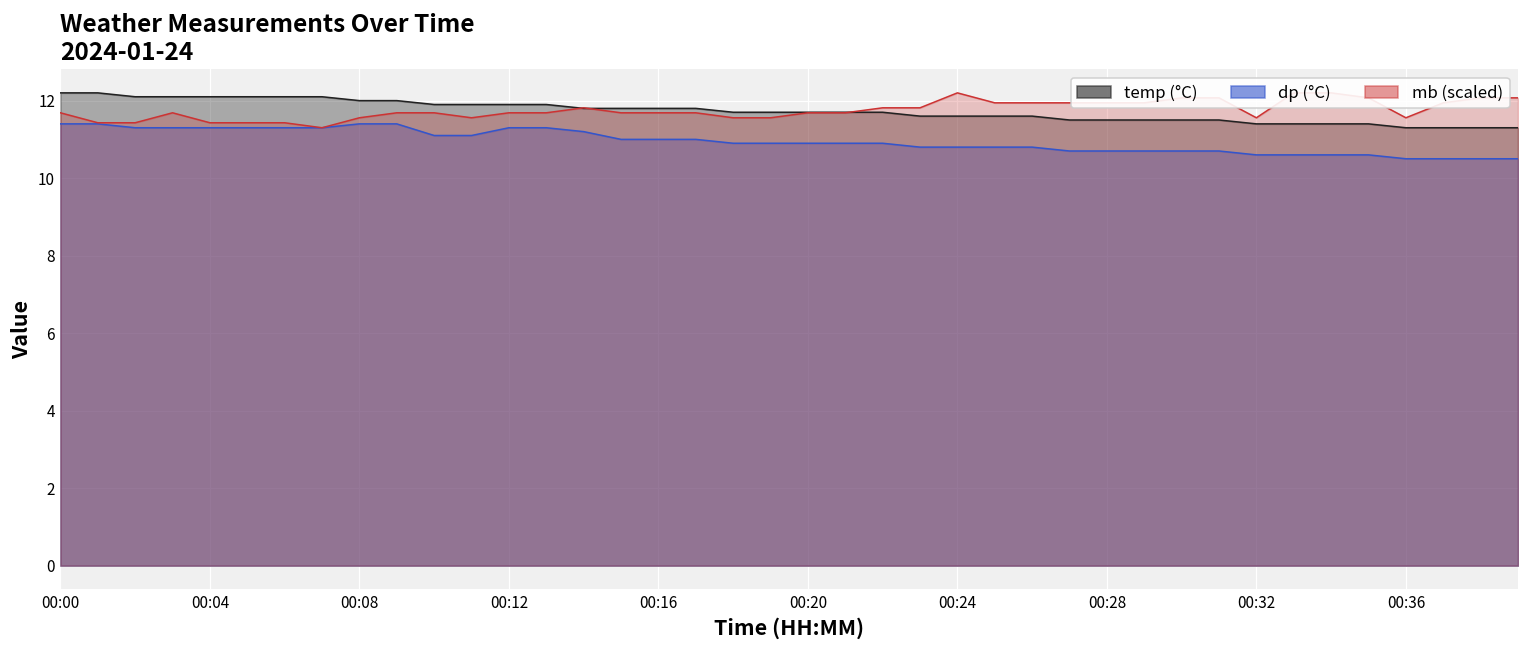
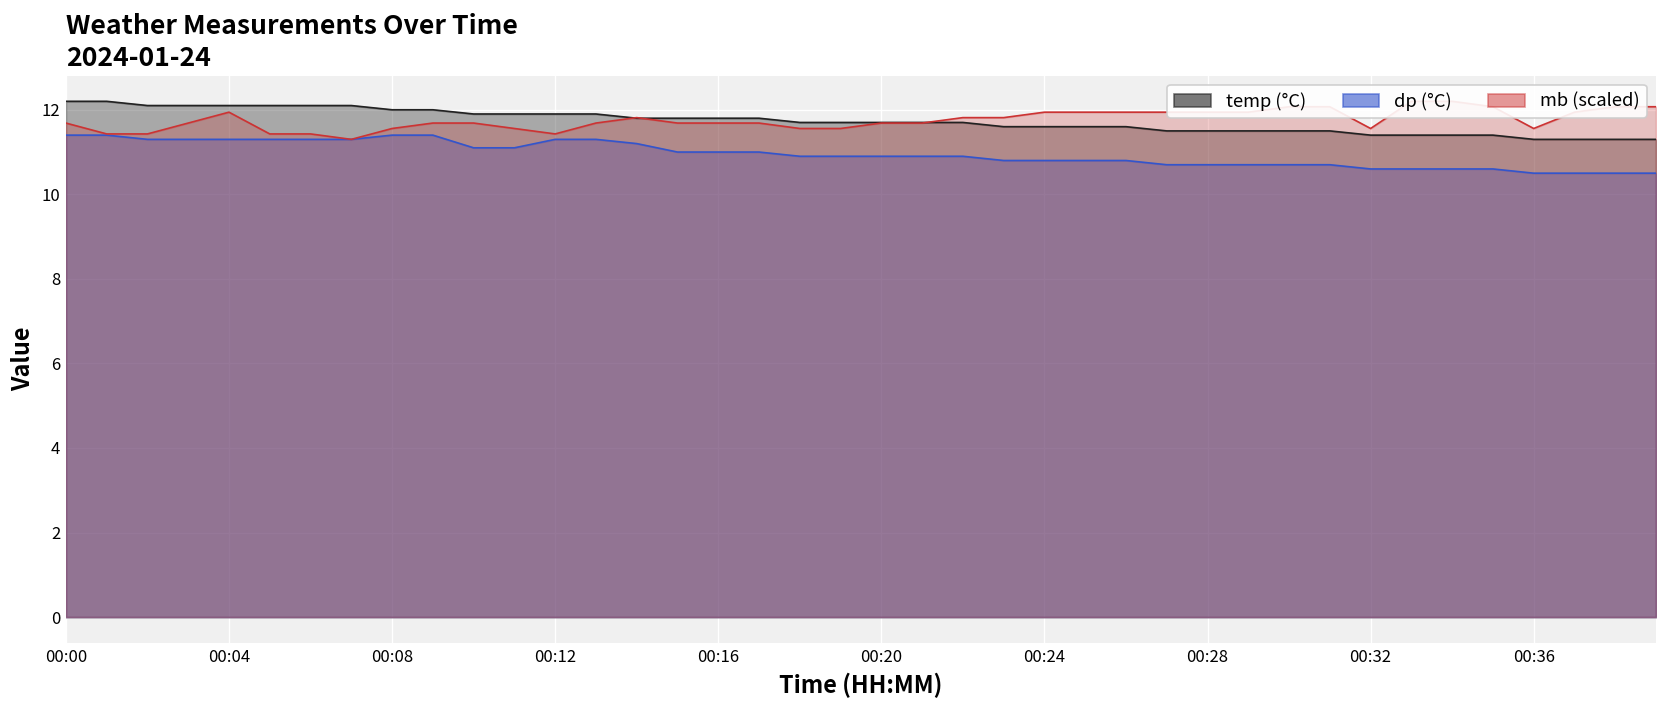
  {
    "mb (scaled)": {
      "00:00": 11.7,
-     "00:04": 11.4,
+     "00:04": 11.9,
      "00:08": 11.6,
-     "00:12": 11.7,
+     "00:12": 11.4,
      "00:16": 11.7,
-     "00:24": 12.2,
+     "00:24": 11.9,
      "00:32": 11.6,
      "00:36": 11.6
    }
  }
